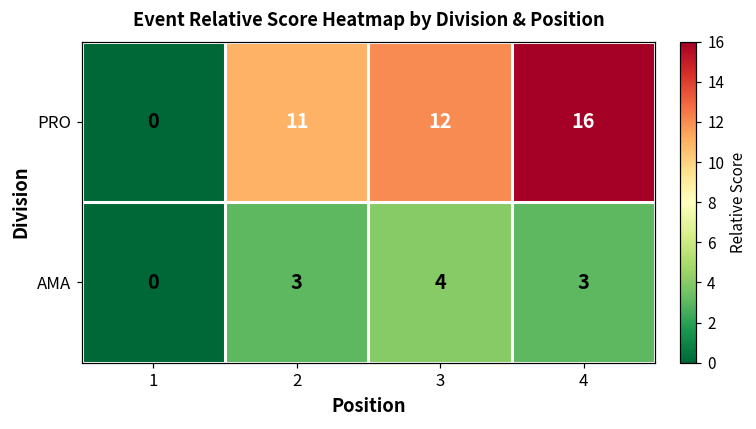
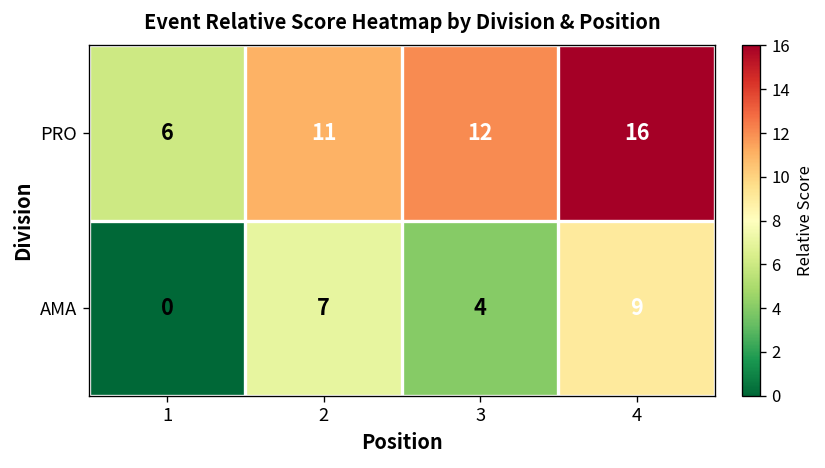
  {
    "PRO": {
-     "1": 0,
+     "1": 6,
      "2": 11,
      "3": 12,
      "4": 16
    },
    "AMA": {
      "1": 0,
-     "2": 3,
+     "2": 7,
      "3": 4,
-     "4": 3
+     "4": 9
    }
  }
